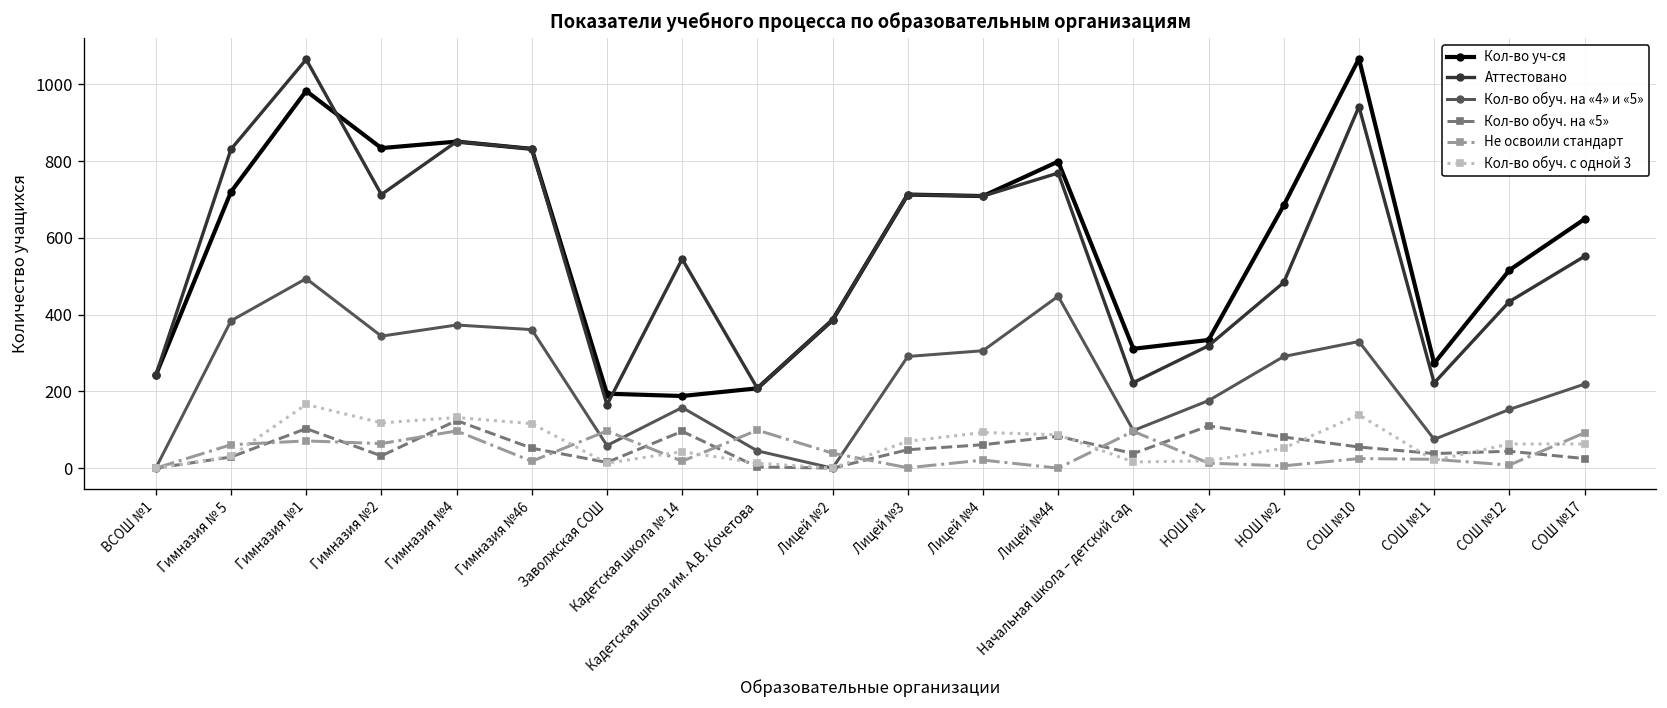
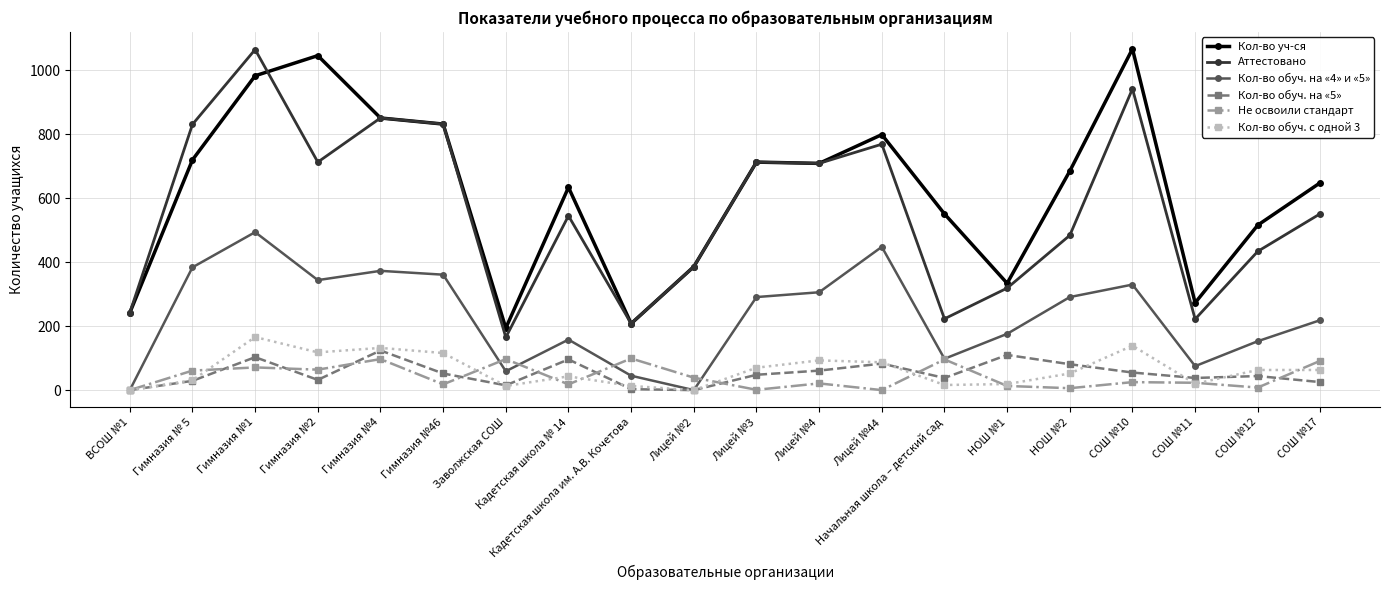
  {
    "Кол-во уч-ся": {
      "Гимназия № 5": 720,
      "Гимназия №1": 980,
-     "Гимназия №2": 830,
+     "Гимназия №2": 1050,
      "Заволжская СОШ": 190,
-     "Кадетская школа № 14": 190,
+     "Кадетская школа № 14": 630,
      "Лицей №44": 800,
-     "Начальная школа – детский сад": 310,
+     "Начальная школа – детский сад": 550,
      "НОШ №1": 330,
      "НОШ №2": 690,
      "СОШ №10": 1070,
      "СОШ №11": 270,
      "СОШ №12": 520,
      "СОШ №17": 650
    }
  }
